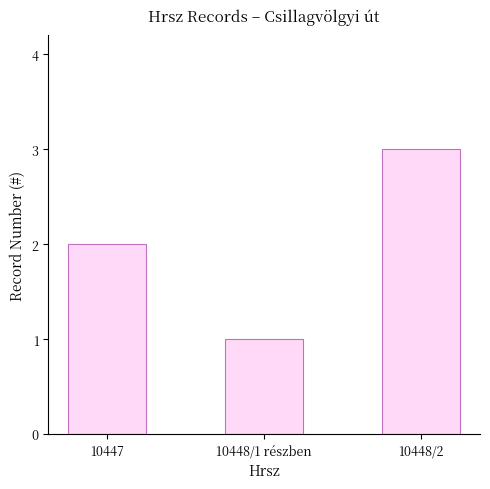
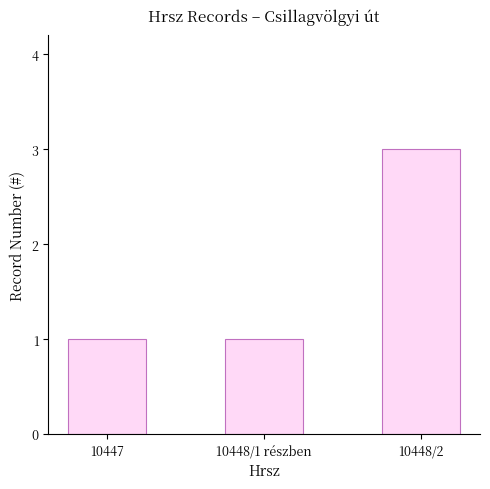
  {
-   "10447": 2,
+   "10447": 1,
    "10448/1 részben": 1,
    "10448/2": 3
  }
